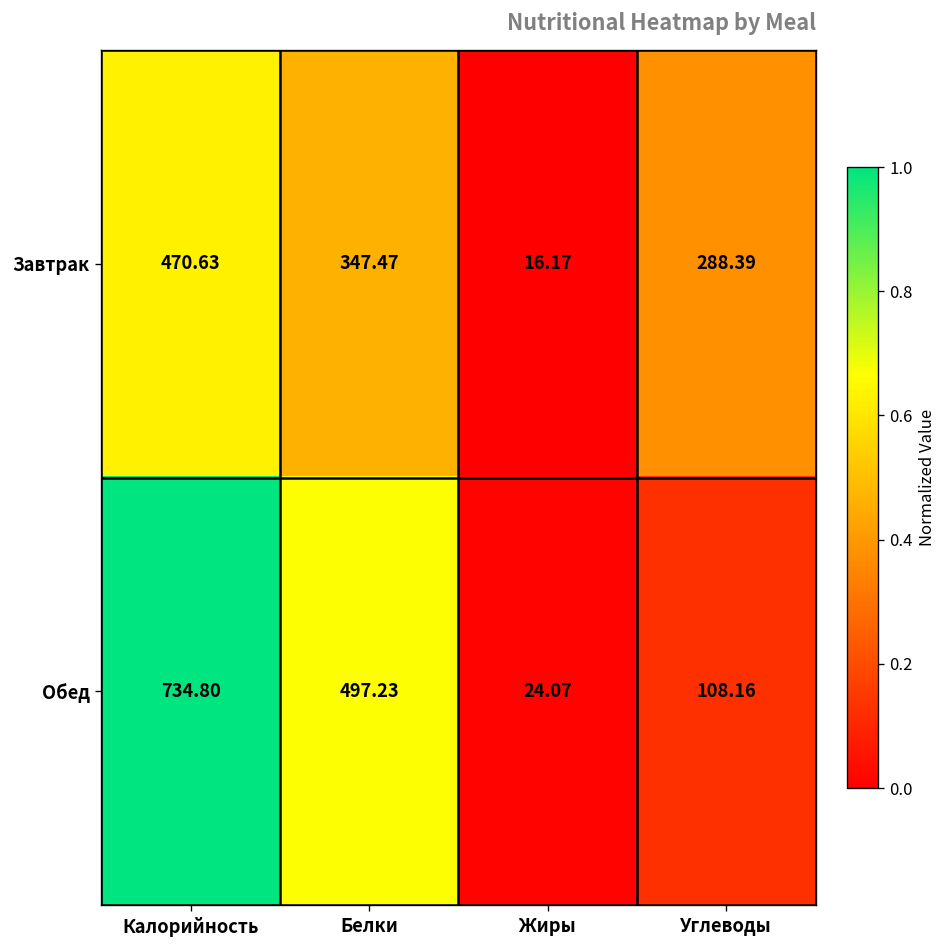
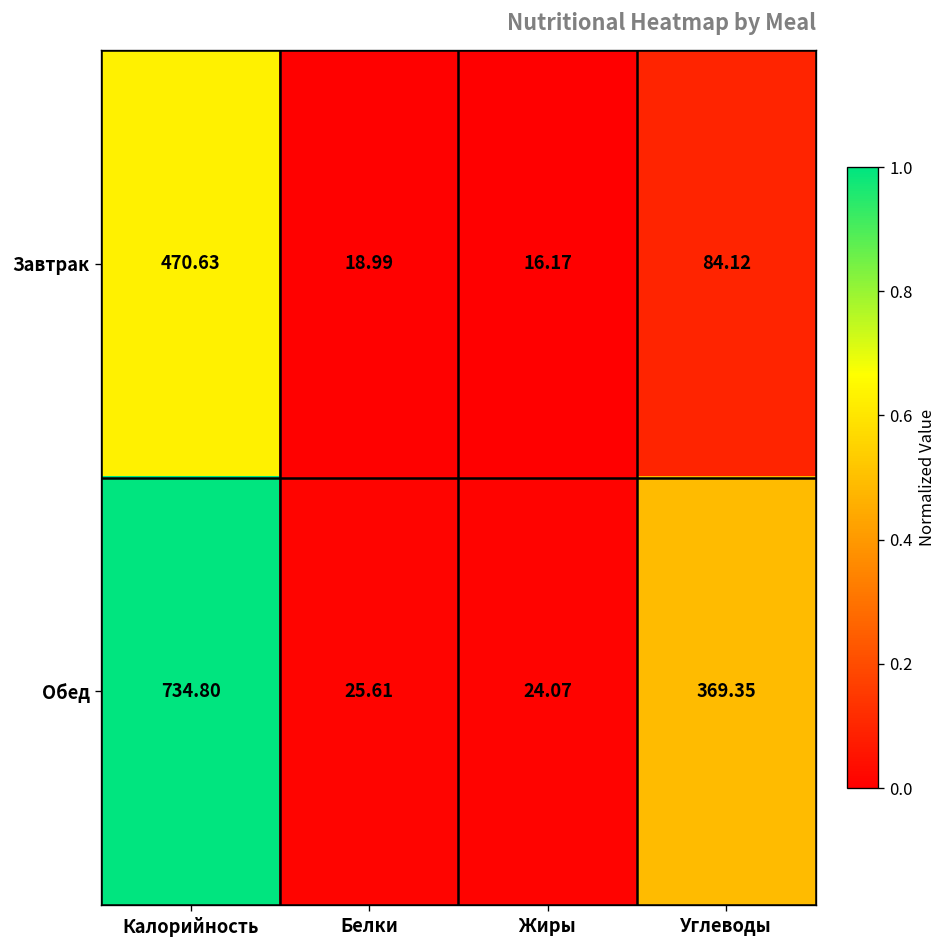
  {
    "Завтрак": {
      "Калорийность": 470.63,
-     "Белки": 347.47,
+     "Белки": 18.99,
      "Жиры": 16.17,
-     "Углеводы": 288.39
+     "Углеводы": 84.12
    },
    "Обед": {
      "Калорийность": 734.80,
-     "Белки": 497.23,
+     "Белки": 25.61,
      "Жиры": 24.07,
-     "Углеводы": 108.16
+     "Углеводы": 369.35
    }
  }
